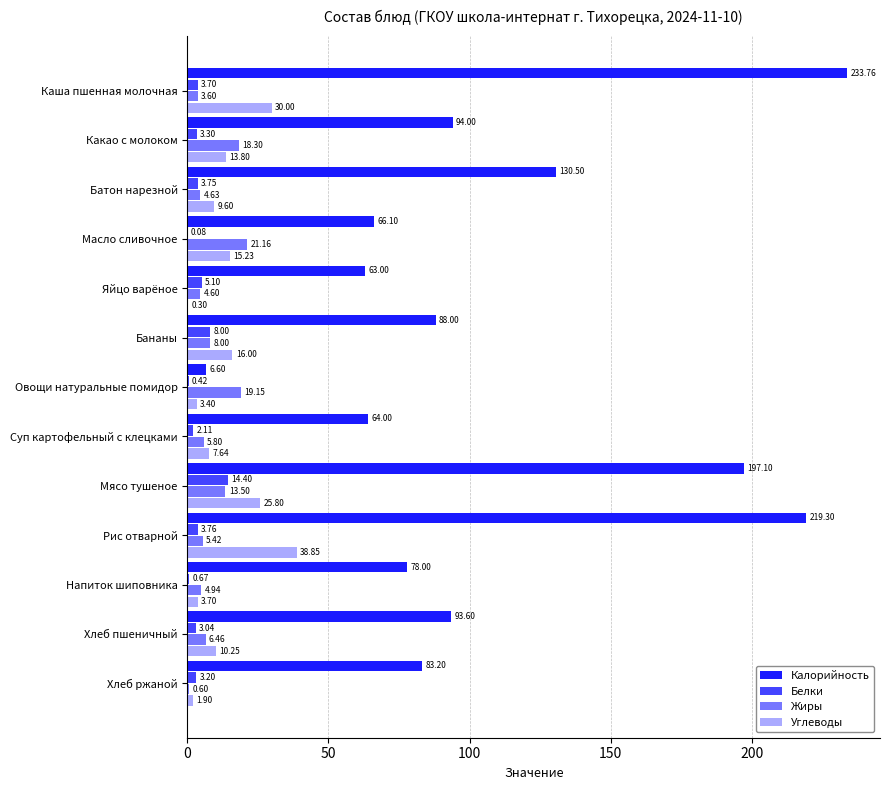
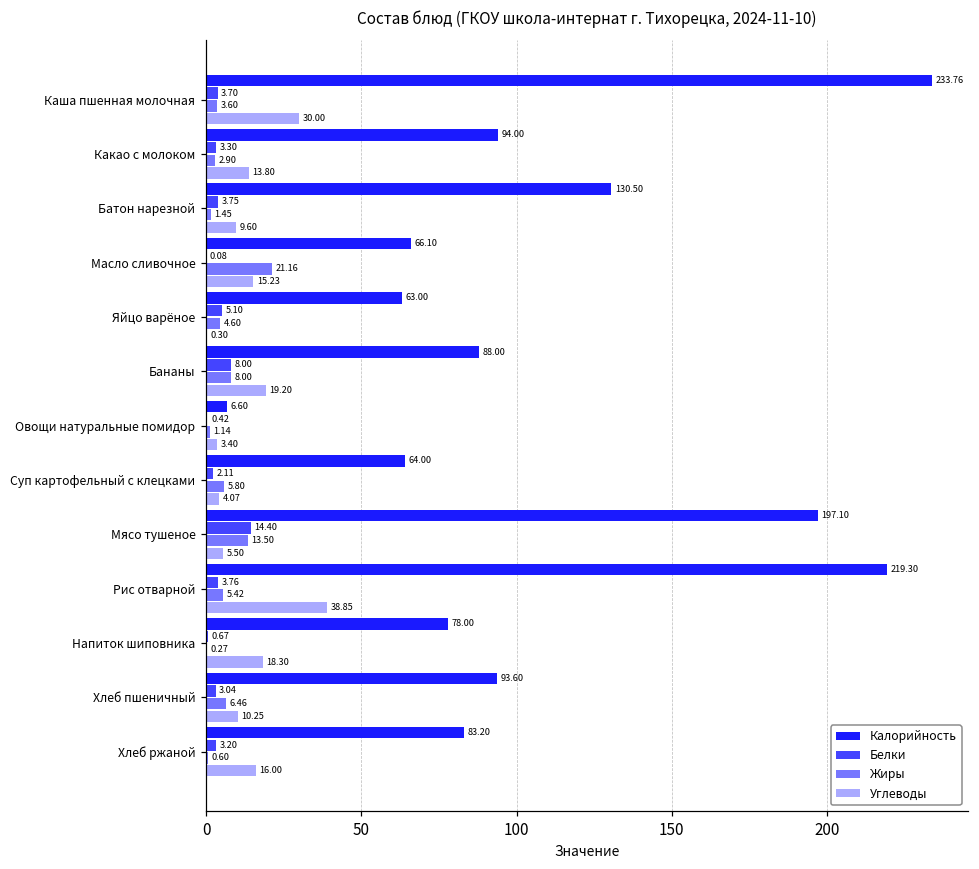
  {
    "Жиры": {
      "Каша пшенная молочная": 3.60,
-     "Какао с молоком": 18.30,
-     "Батон нарезной": 4.63,
+     "Какао с молоком": 2.90,
+     "Батон нарезной": 1.45,
      "Масло сливочное": 21.16,
      "Яйцо варёное": 4.60,
      "Бананы": 8.00,
-     "Овощи натуральные помидор": 19.15,
+     "Овощи натуральные помидор": 1.14,
      "Суп картофельный с клецками": 5.80,
      "Мясо тушеное": 13.50,
      "Рис отварной": 5.42,
-     "Напиток шиповника": 4.94,
+     "Напиток шиповника": 0.27,
      "Хлеб пшеничный": 6.46,
      "Хлеб ржаной": 0.60
    },
    "Углеводы": {
      "Каша пшенная молочная": 30.00,
      "Какао с молоком": 13.80,
      "Батон нарезной": 9.60,
      "Масло сливочное": 15.23,
      "Яйцо варёное": 0.30,
-     "Бананы": 16.00,
+     "Бананы": 19.20,
      "Овощи натуральные помидор": 3.40,
-     "Суп картофельный с клецками": 7.64,
-     "Мясо тушеное": 25.80,
+     "Суп картофельный с клецками": 4.07,
+     "Мясо тушеное": 5.50,
      "Рис отварной": 38.85,
-     "Напиток шиповника": 3.70,
+     "Напиток шиповника": 18.30,
      "Хлеб пшеничный": 10.25,
-     "Хлеб ржаной": 1.90
+     "Хлеб ржаной": 16.00
    }
  }
